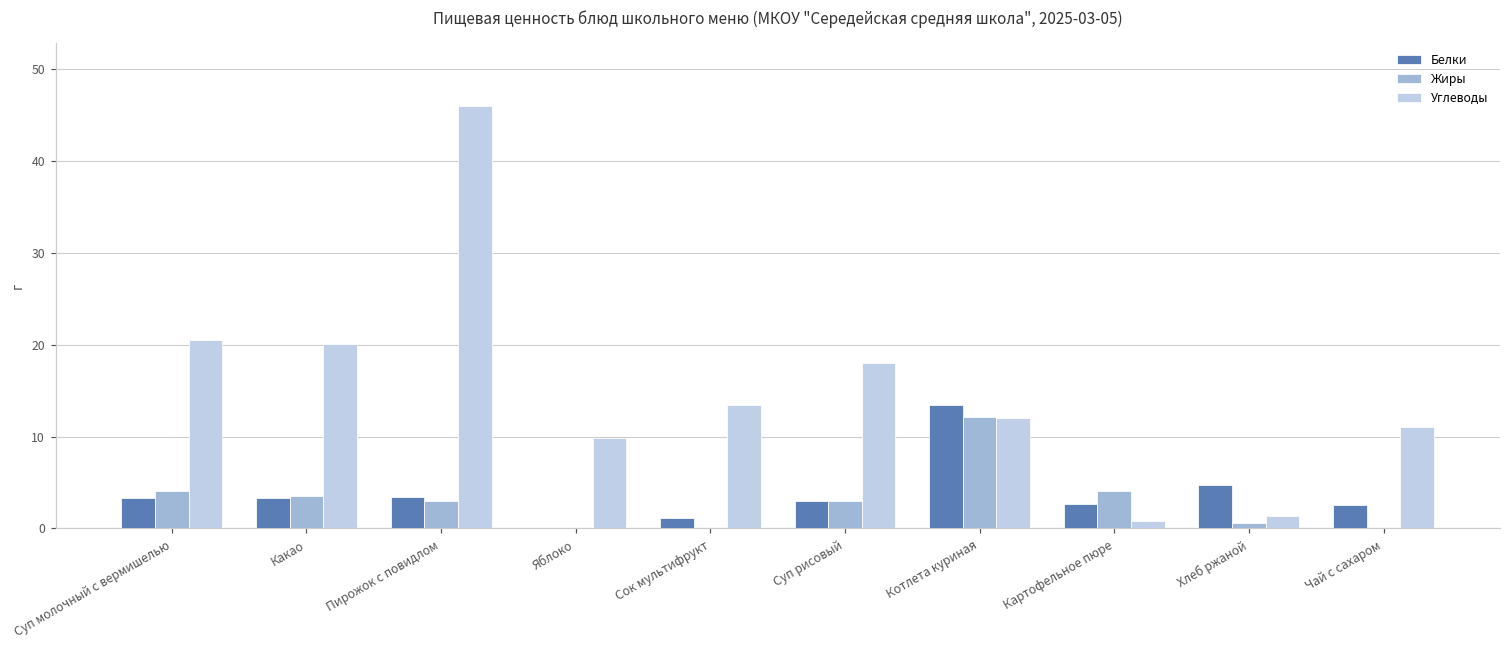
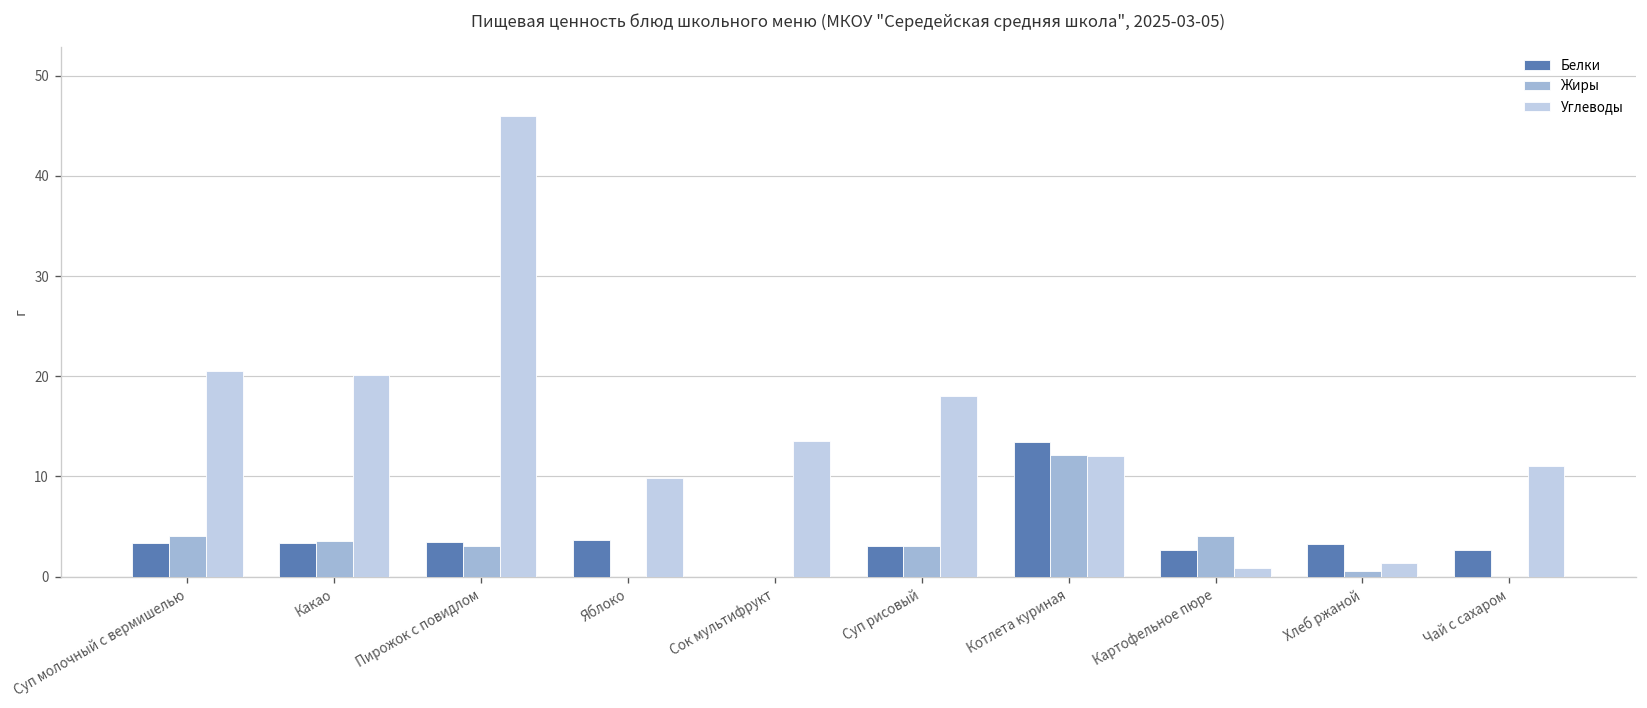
  {
    "Белки": {
      "Суп молочный с вермишелью": 3,
      "Какао": 3,
      "Пирожок с повидлом": 3,
-     "Яблоко": 0,
-     "Сок мультифрукт": 1,
+     "Яблоко": 4,
+     "Сок мультифрукт": 0,
      "Суп рисовый": 3,
      "Котлета куриная": 13,
      "Картофельное пюре": 3,
-     "Хлеб ржаной": 5,
+     "Хлеб ржаной": 3,
      "Чай с сахаром": 3
    }
  }
